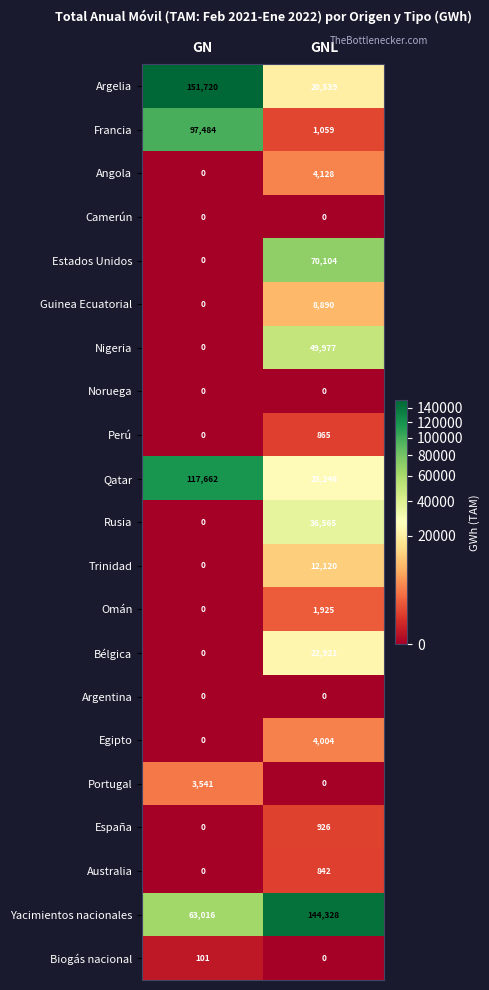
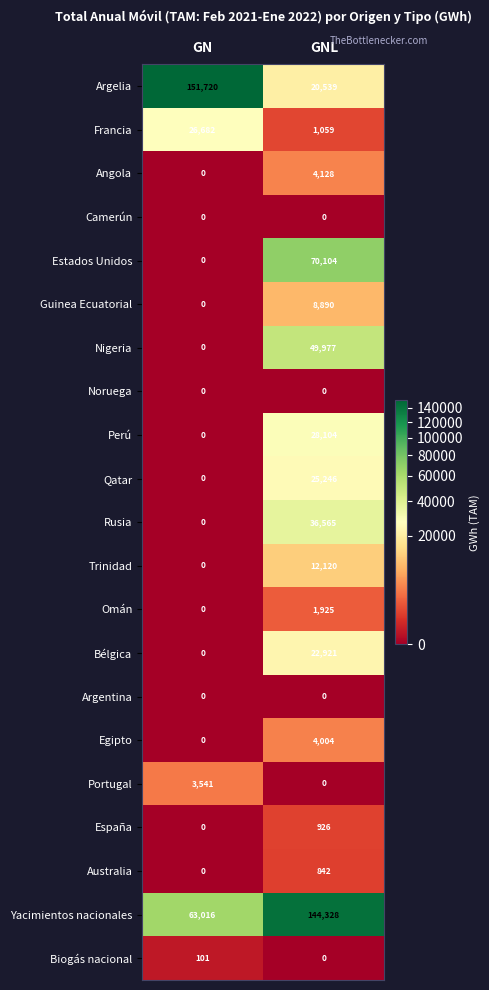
  {
    "Argelia": {
      "GN": "151,720",
      "GNL": "20,539"
    },
    "Francia": {
-     "GN": "97,484",
+     "GN": "26,682",
      "GNL": "1,059"
    },
    "Angola": {
      "GN": "0",
      "GNL": "4,128"
    },
    "Camerún": {
      "GN": "0",
      "GNL": "0"
    },
    "Estados Unidos": {
      "GN": "0",
      "GNL": "70,104"
    },
    "Guinea Ecuatorial": {
      "GN": "0",
      "GNL": "8,890"
    },
    "Nigeria": {
      "GN": "0",
      "GNL": "49,977"
    },
    "Noruega": {
      "GN": "0",
      "GNL": "0"
    },
    "Perú": {
      "GN": "0",
-     "GNL": "865"
+     "GNL": "28,104"
    },
    "Qatar": {
-     "GN": "117,662",
+     "GN": "0",
      "GNL": "25,246"
    },
    "Rusia": {
      "GN": "0",
      "GNL": "36,565"
    },
    "Trinidad": {
      "GN": "0",
      "GNL": "12,120"
    },
    "Omán": {
      "GN": "0",
      "GNL": "1,925"
    },
    "Bélgica": {
      "GN": "0",
      "GNL": "22,921"
    },
    "Argentina": {
      "GN": "0",
      "GNL": "0"
    },
    "Egipto": {
      "GN": "0",
      "GNL": "4,004"
    },
    "Portugal": {
      "GN": "3,541",
      "GNL": "0"
    },
    "España": {
      "GN": "0",
      "GNL": "926"
    },
    "Australia": {
      "GN": "0",
      "GNL": "842"
    },
    "Yacimientos nacionales": {
      "GN": "63,016",
      "GNL": "144,328"
    },
    "Biogás nacional": {
      "GN": "101",
      "GNL": "0"
    }
  }
